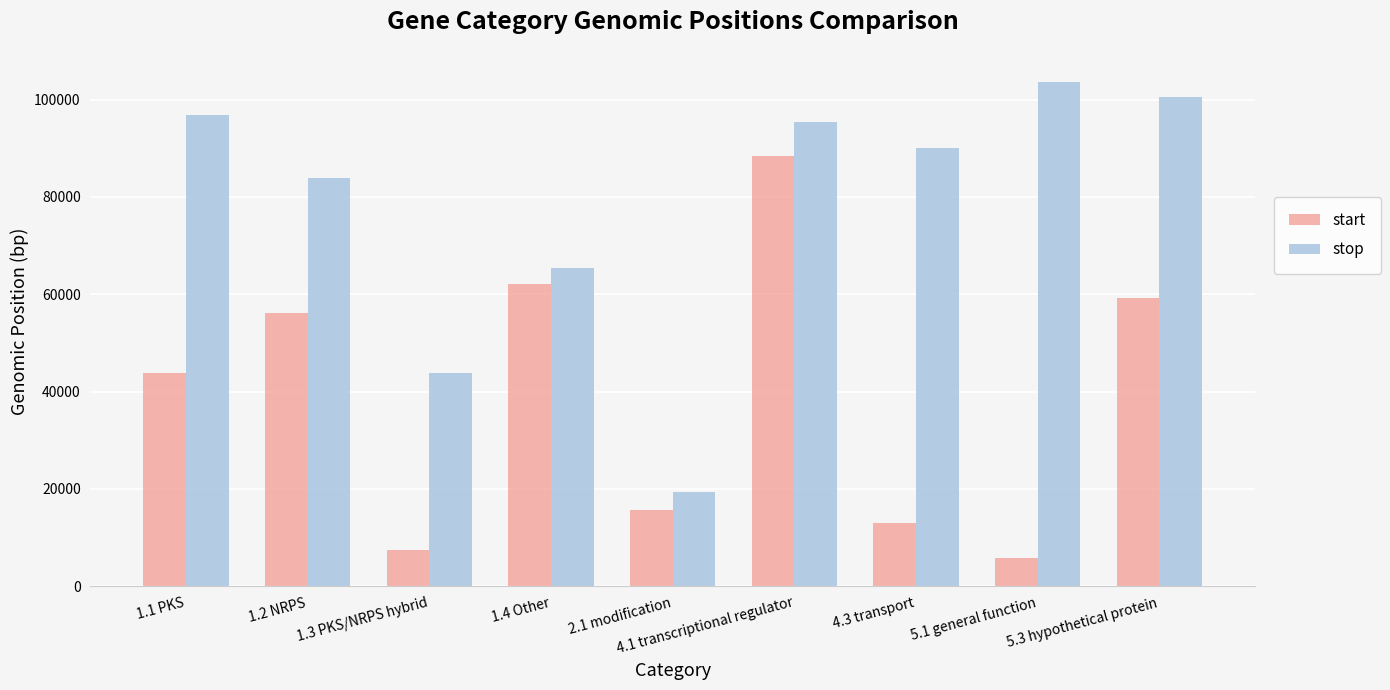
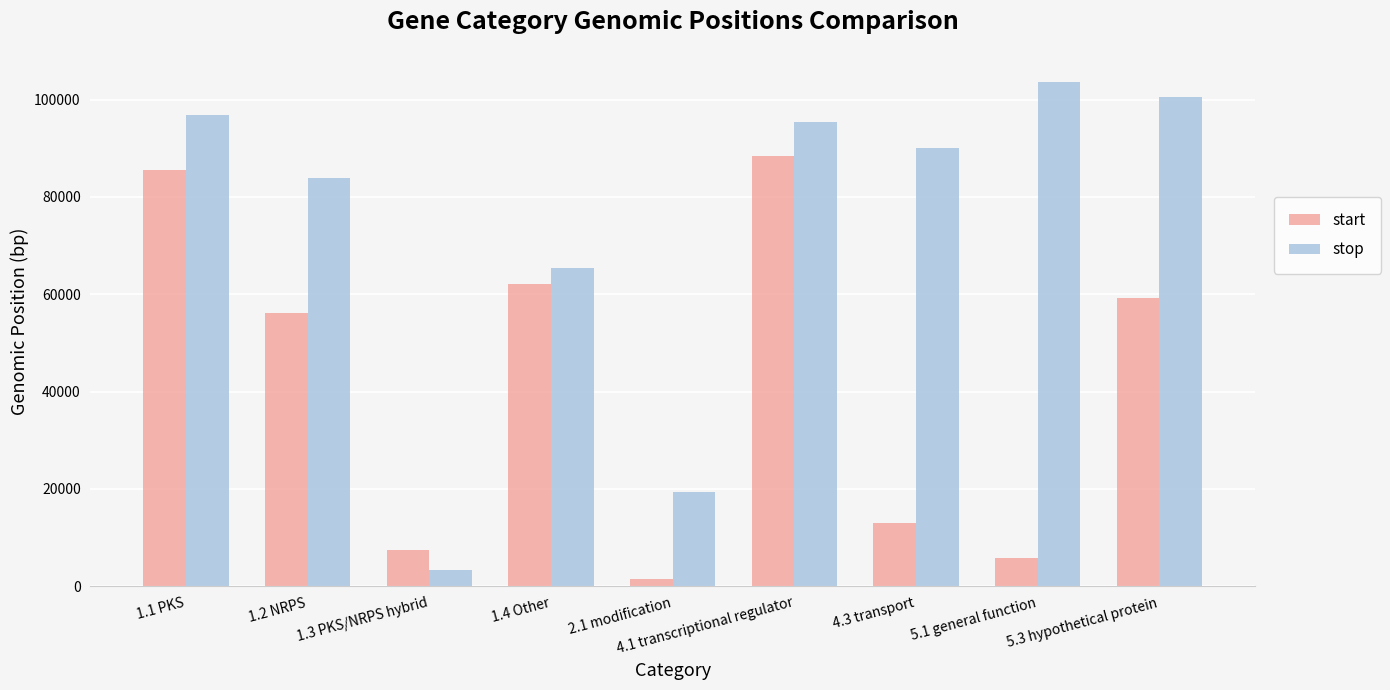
  {
    "start": {
-     "1.1 PKS": 44000,
+     "1.1 PKS": 86000,
      "1.2 NRPS": 56000,
      "1.3 PKS/NRPS hybrid": 7000,
      "1.4 Other": 62000,
-     "2.1 modification": 16000,
+     "2.1 modification": 1000,
      "4.1 transcriptional regulator": 88000,
      "4.3 transport": 13000,
      "5.1 general function": 6000,
      "5.3 hypothetical protein": 59000
    },
    "stop": {
      "1.1 PKS": 97000,
      "1.2 NRPS": 84000,
-     "1.3 PKS/NRPS hybrid": 44000,
+     "1.3 PKS/NRPS hybrid": 3000,
      "1.4 Other": 65000,
      "2.1 modification": 19000,
      "4.1 transcriptional regulator": 95000,
      "4.3 transport": 90000,
      "5.1 general function": 104000,
      "5.3 hypothetical protein": 101000
    }
  }
